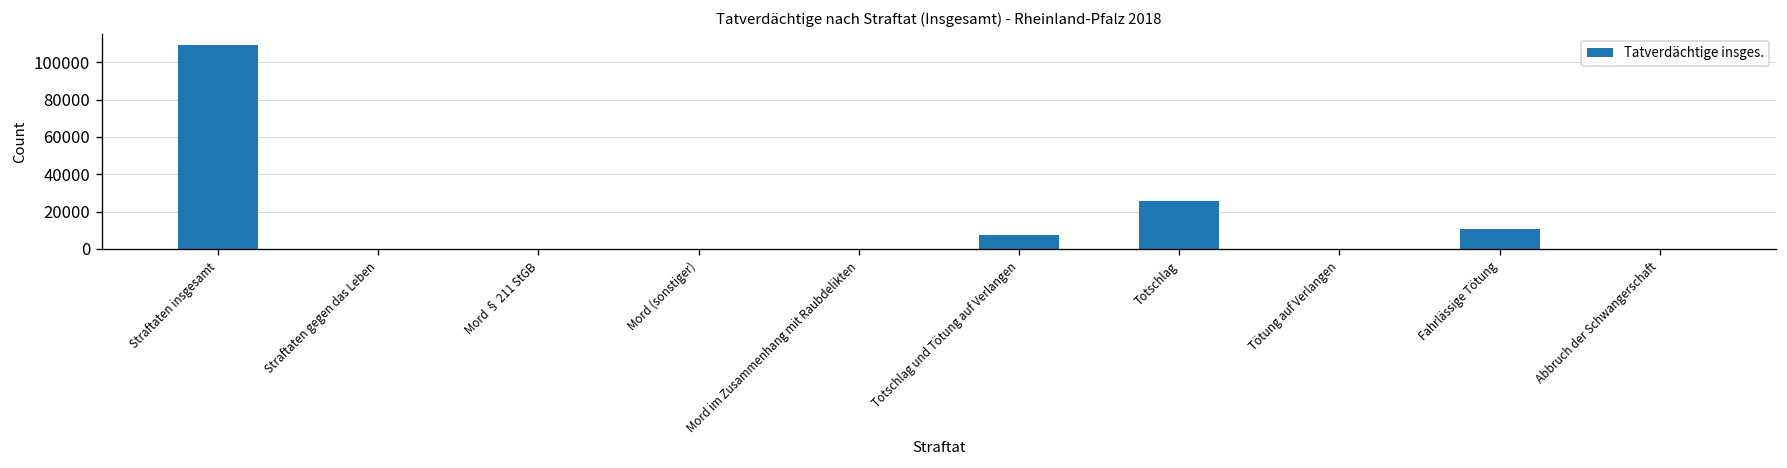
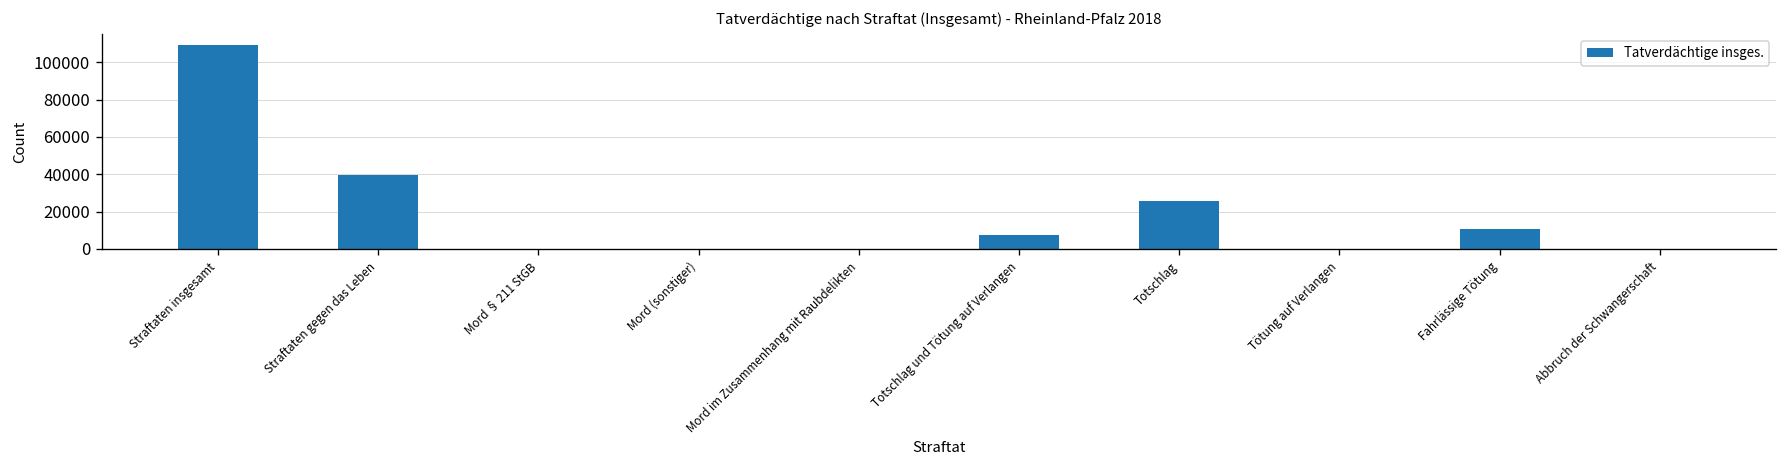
  {
    "Straftaten insgesamt": 110000,
-   "Straftaten gegen das Leben": 0,
+   "Straftaten gegen das Leben": 40000,
    "Totschlag und Tötung auf Verlangen": 7000,
    "Totschlag": 25000,
    "Fahrlässige Tötung": 11000
  }
